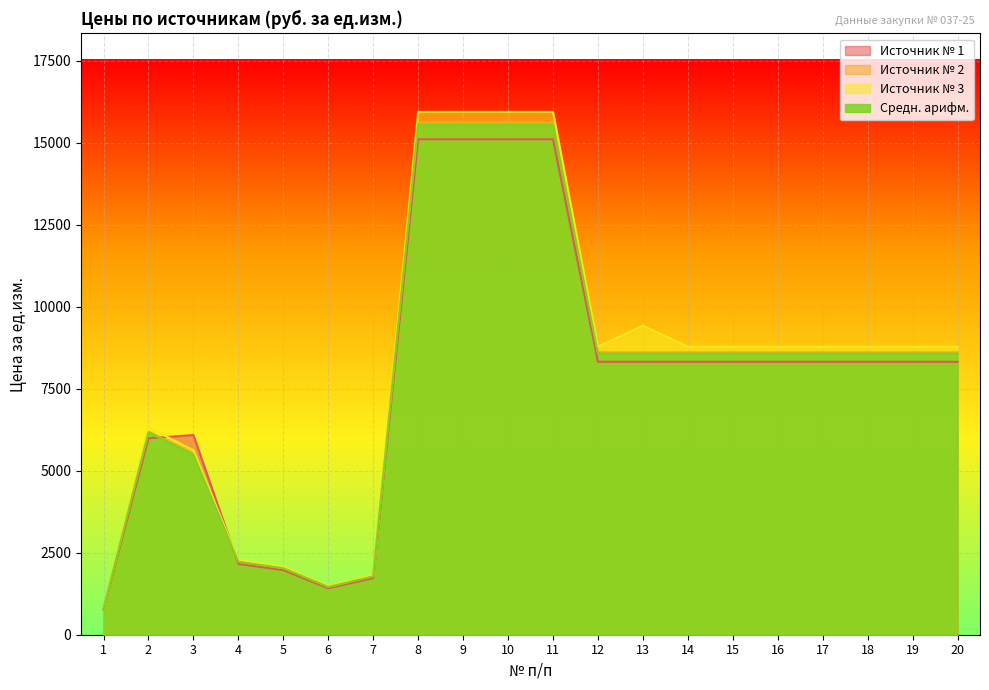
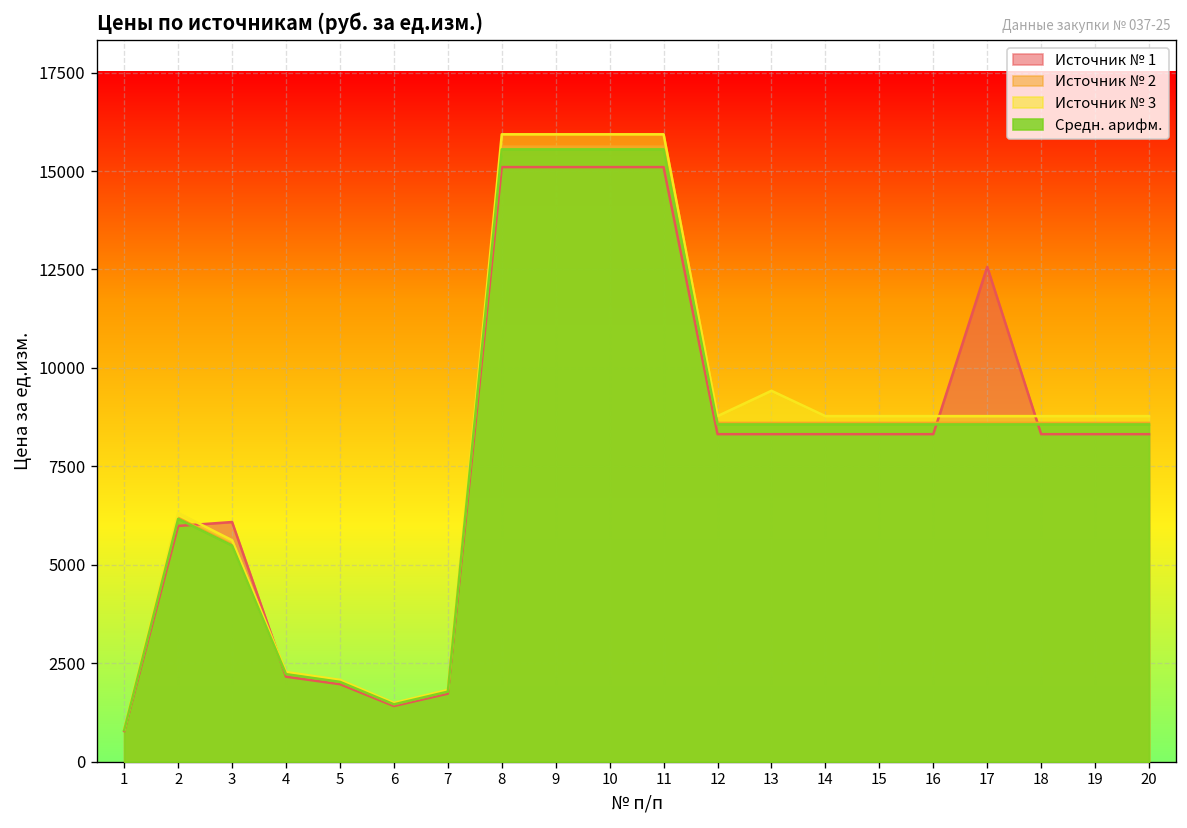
  {
    "Источник № 1": {
      "2": 6000,
      "3": 6100,
      "8": 15100,
      "9": 15100,
      "10": 15100,
      "11": 15100,
      "12": 8300,
      "13": 8300,
      "14": 8300,
      "15": 8300,
      "16": 8300,
-     "17": 8300,
+     "17": 12600,
      "18": 8300,
      "19": 8300,
      "20": 8300
    }
  }
